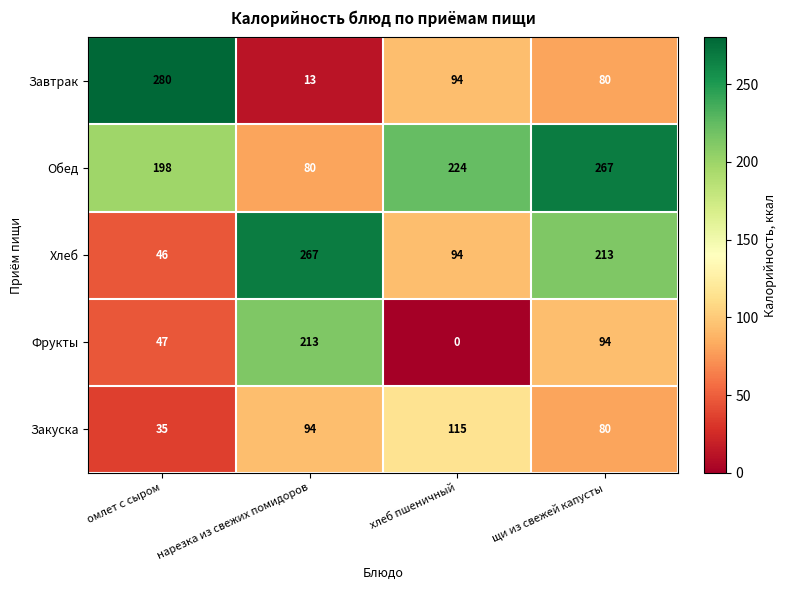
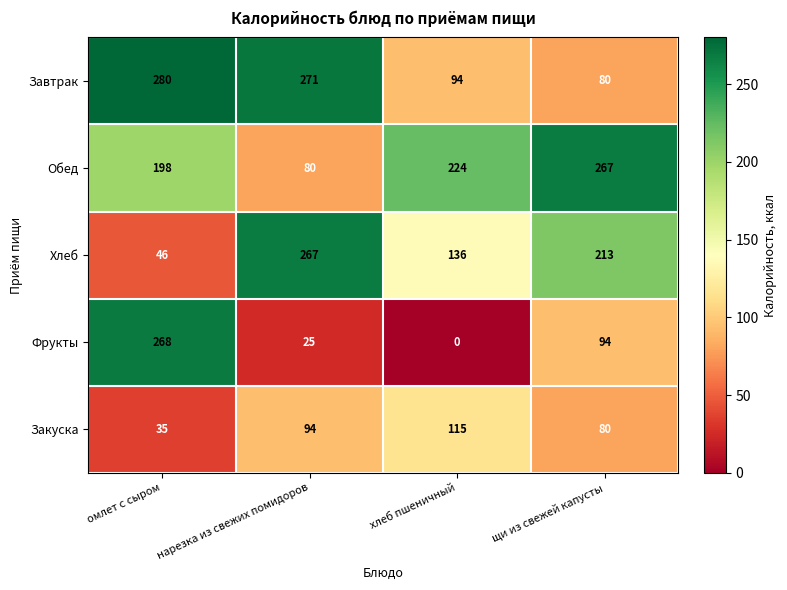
  {
    "Завтрак": {
      "омлет с сыром": 280,
-     "нарезка из свежих помидоров": 13,
+     "нарезка из свежих помидоров": 271,
      "хлеб пшеничный": 94,
      "щи из свежей капусты": 80
    },
    "Обед": {
      "омлет с сыром": 198,
      "нарезка из свежих помидоров": 80,
      "хлеб пшеничный": 224,
      "щи из свежей капусты": 267
    },
    "Хлеб": {
      "омлет с сыром": 46,
      "нарезка из свежих помидоров": 267,
-     "хлеб пшеничный": 94,
+     "хлеб пшеничный": 136,
      "щи из свежей капусты": 213
    },
    "Фрукты": {
-     "омлет с сыром": 47,
-     "нарезка из свежих помидоров": 213,
+     "омлет с сыром": 268,
+     "нарезка из свежих помидоров": 25,
      "хлеб пшеничный": 0,
      "щи из свежей капусты": 94
    },
    "Закуска": {
      "омлет с сыром": 35,
      "нарезка из свежих помидоров": 94,
      "хлеб пшеничный": 115,
      "щи из свежей капусты": 80
    }
  }
